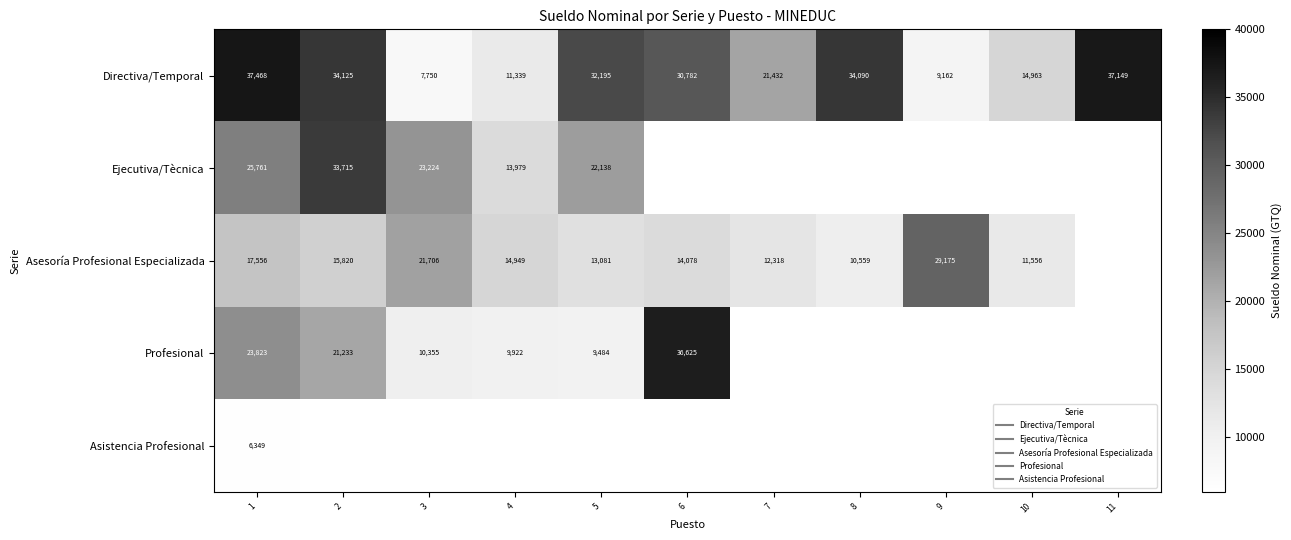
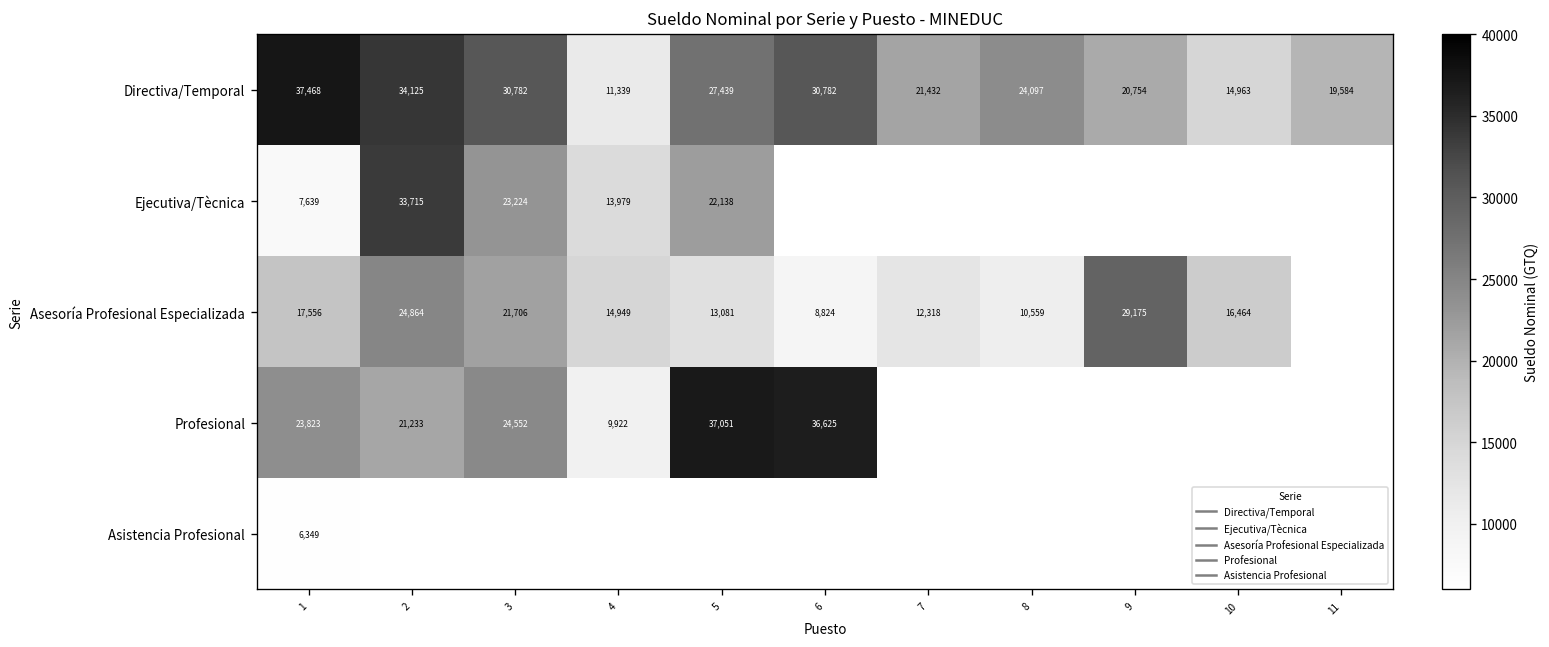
  {
    "Directiva/Temporal": {
      "1": "37,468",
      "2": "34,125",
-     "3": "7,750",
+     "3": "30,782",
      "4": "11,339",
-     "5": "32,195",
+     "5": "27,439",
      "6": "30,782",
      "7": "21,432",
-     "8": "34,090",
-     "9": "9,162",
+     "8": "24,097",
+     "9": "20,754",
      "10": "14,963",
-     "11": "37,149"
+     "11": "19,584"
    },
    "Ejecutiva/Tècnica": {
-     "1": "25,761",
+     "1": "7,639",
      "2": "33,715",
      "3": "23,224",
      "4": "13,979",
      "5": "22,138"
    },
    "Asesoría Profesional Especializada": {
      "1": "17,556",
-     "2": "15,820",
+     "2": "24,864",
      "3": "21,706",
      "4": "14,949",
      "5": "13,081",
-     "6": "14,078",
+     "6": "8,824",
      "7": "12,318",
      "8": "10,559",
      "9": "29,175",
-     "10": "11,556"
+     "10": "16,464"
    },
    "Profesional": {
      "1": "23,823",
      "2": "21,233",
-     "3": "10,355",
+     "3": "24,552",
      "4": "9,922",
-     "5": "9,484",
+     "5": "37,051",
      "6": "36,625"
    },
    "Asistencia Profesional": {
      "1": "6,349"
    }
  }
